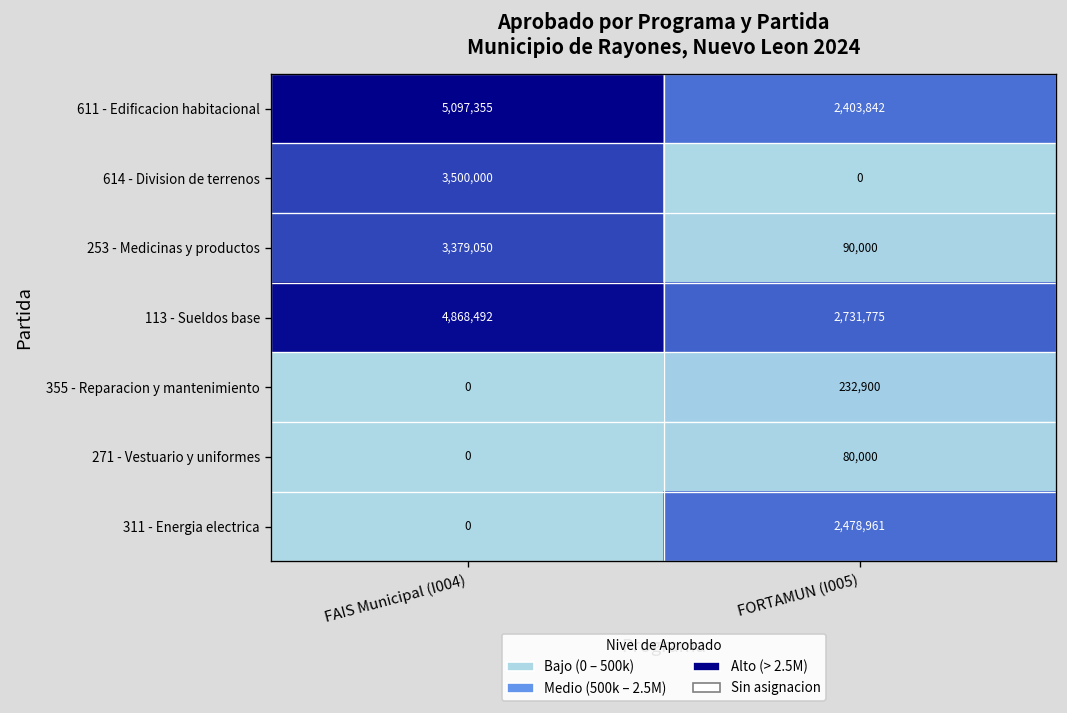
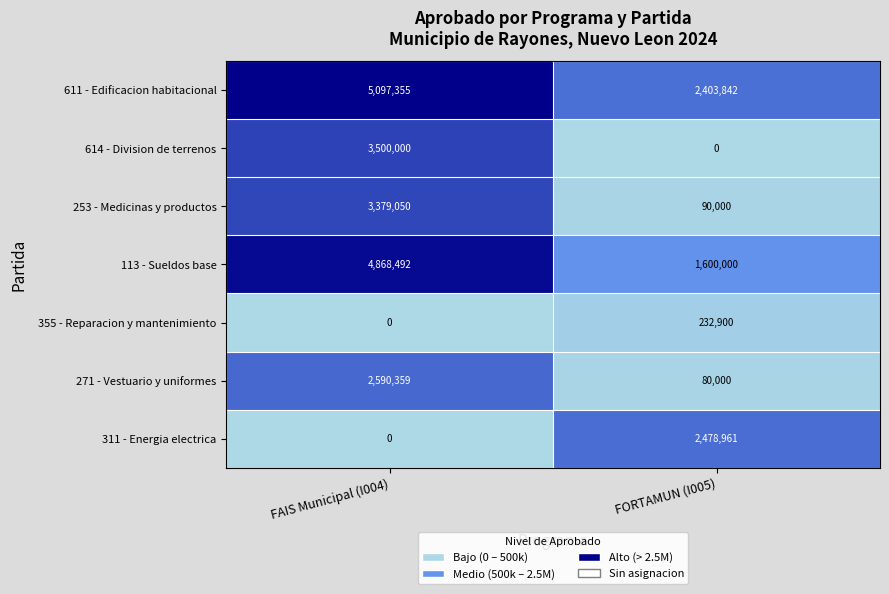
  {
    "611 - Edificacion habitacional": {
      "FAIS Municipal (I004)": "5,097,355",
      "FORTAMUN (I005)": "2,403,842"
    },
    "614 - Division de terrenos": {
      "FAIS Municipal (I004)": "3,500,000",
      "FORTAMUN (I005)": "0"
    },
    "253 - Medicinas y productos": {
      "FAIS Municipal (I004)": "3,379,050",
      "FORTAMUN (I005)": "90,000"
    },
    "113 - Sueldos base": {
      "FAIS Municipal (I004)": "4,868,492",
-     "FORTAMUN (I005)": "2,731,775"
+     "FORTAMUN (I005)": "1,600,000"
    },
    "355 - Reparacion y mantenimiento": {
      "FAIS Municipal (I004)": "0",
      "FORTAMUN (I005)": "232,900"
    },
    "271 - Vestuario y uniformes": {
-     "FAIS Municipal (I004)": "0",
+     "FAIS Municipal (I004)": "2,590,359",
      "FORTAMUN (I005)": "80,000"
    },
    "311 - Energia electrica": {
      "FAIS Municipal (I004)": "0",
      "FORTAMUN (I005)": "2,478,961"
    }
  }
